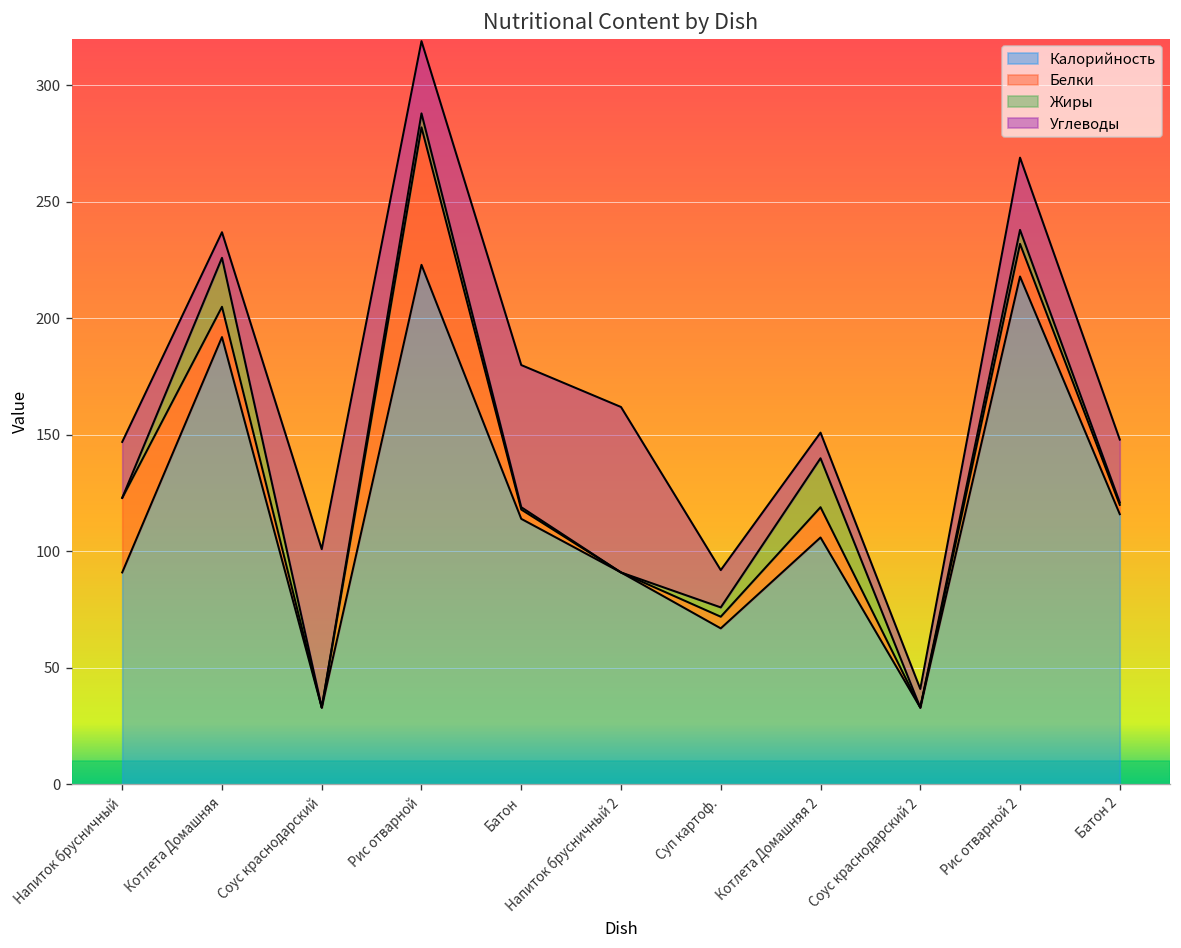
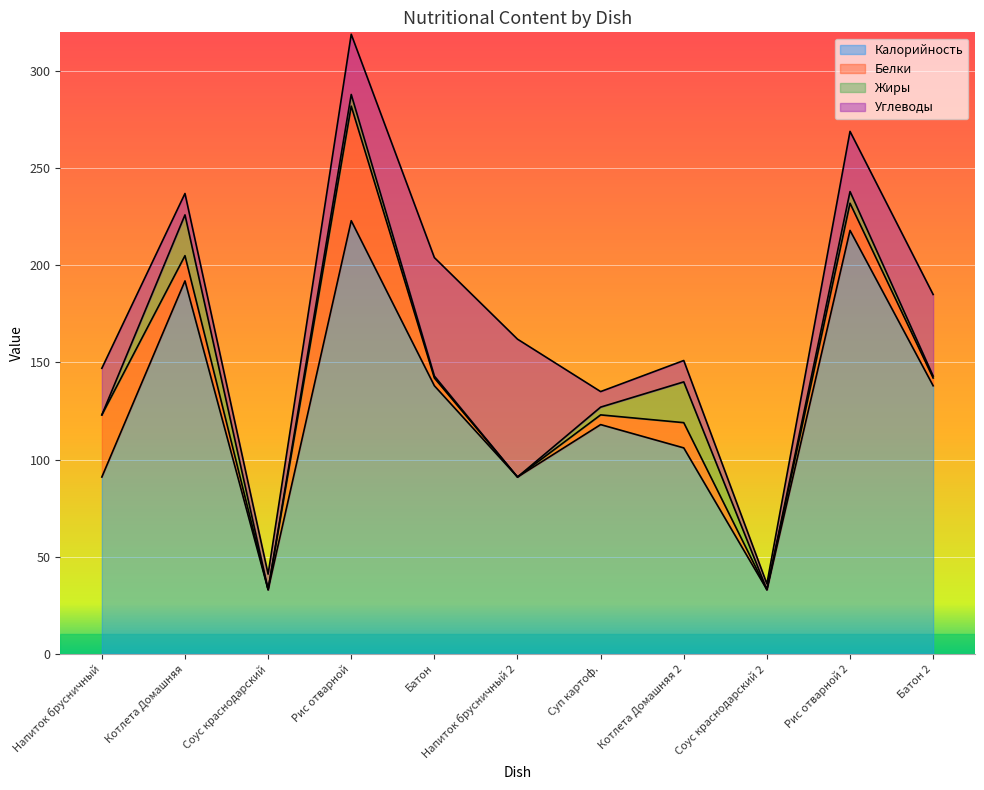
  {
    "Калорийность": {
      "Напиток брусничный": 91,
      "Котлета Домашняя": 192,
      "Рис отварной": 223,
-     "Батон": 114,
-     "Суп картоф.": 67,
+     "Батон": 138,
+     "Суп картоф.": 118,
      "Котлета Домашняя 2": 106,
      "Рис отварной 2": 218,
-     "Батон 2": 116
+     "Батон 2": 138
    },
    "Белки": {
      "Котлета Домашняя": 13,
      "Рис отварной": 59,
      "Суп картоф.": 5,
      "Котлета Домашняя 2": 13,
      "Рис отварной 2": 14
    },
    "Жиры": {
      "Котлета Домашняя": 21,
      "Рис отварной": 6,
      "Суп картоф.": 4,
      "Котлета Домашняя 2": 21,
      "Рис отварной 2": 6
    },
    "Углеводы": {
      "Напиток брусничный": 24,
      "Котлета Домашняя": 11,
-     "Соус краснодарский": 68,
+     "Соус краснодарский": 8,
      "Рис отварной": 31,
      "Батон": 61,
      "Напиток брусничный 2": 71,
-     "Суп картоф.": 16,
+     "Суп картоф.": 8,
      "Котлета Домашняя 2": 11,
-     "Соус краснодарский 2": 8,
+     "Соус краснодарский 2": 3,
      "Рис отварной 2": 31,
-     "Батон 2": 27
+     "Батон 2": 42
    }
  }
